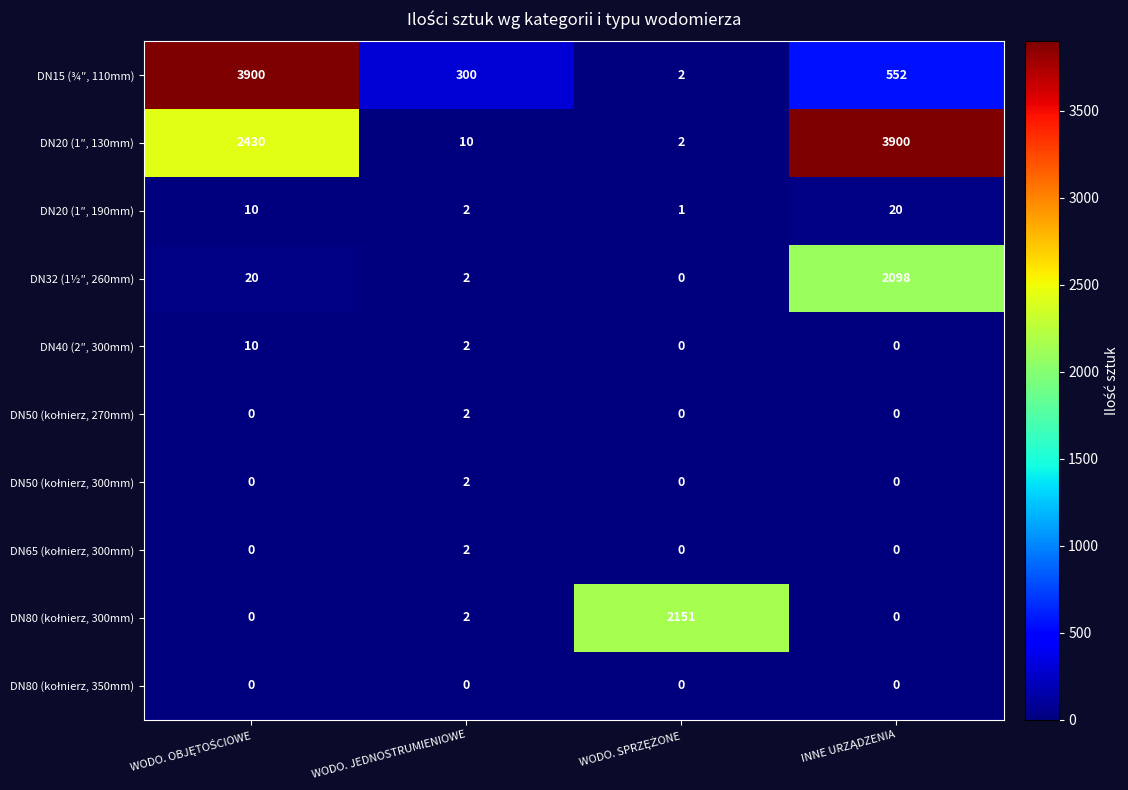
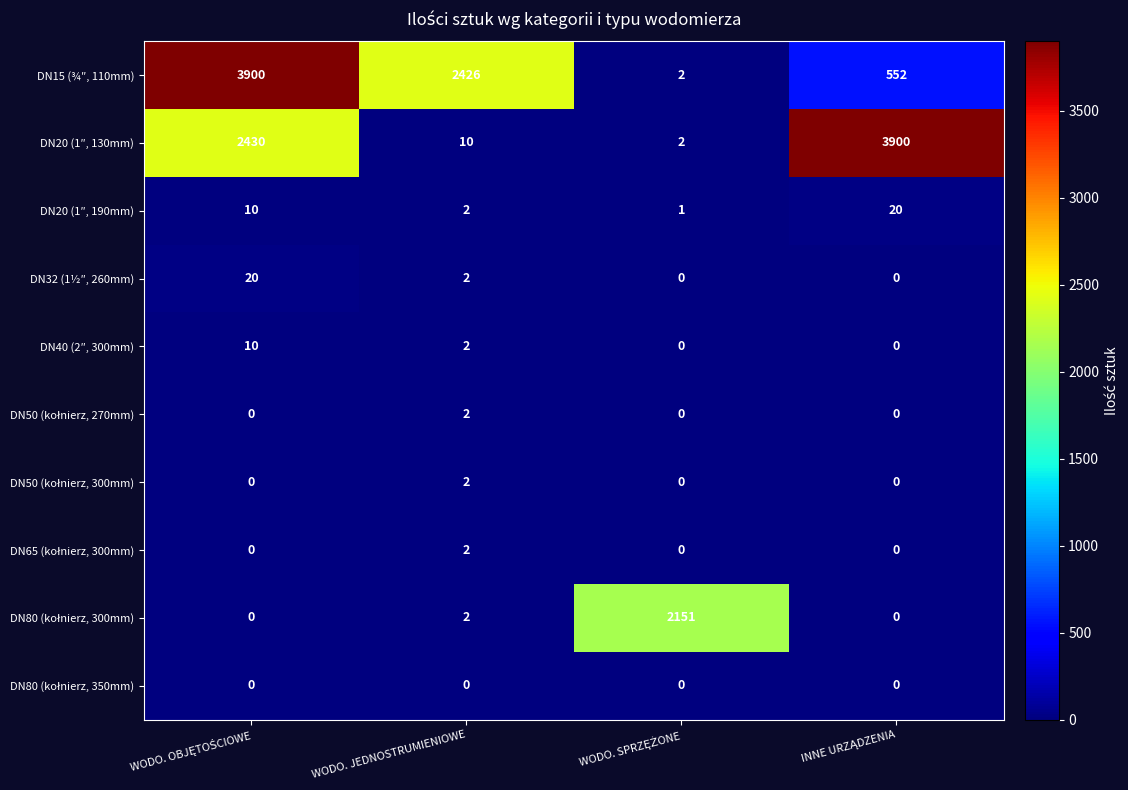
  {
    "DN15 (¾″, 110mm)": {
      "WODO. OBJĘTOŚCIOWE": 3900,
-     "WODO. JEDNOSTRUMIENIOWE": 300,
+     "WODO. JEDNOSTRUMIENIOWE": 2426,
      "WODO. SPRZĘŻONE": 2,
      "INNE URZĄDZENIA": 552
    },
    "DN20 (1″, 130mm)": {
      "WODO. OBJĘTOŚCIOWE": 2430,
      "WODO. JEDNOSTRUMIENIOWE": 10,
      "WODO. SPRZĘŻONE": 2,
      "INNE URZĄDZENIA": 3900
    },
    "DN20 (1″, 190mm)": {
      "WODO. OBJĘTOŚCIOWE": 10,
      "WODO. JEDNOSTRUMIENIOWE": 2,
      "WODO. SPRZĘŻONE": 1,
      "INNE URZĄDZENIA": 20
    },
    "DN32 (1½″, 260mm)": {
      "WODO. OBJĘTOŚCIOWE": 20,
      "WODO. JEDNOSTRUMIENIOWE": 2,
      "WODO. SPRZĘŻONE": 0,
-     "INNE URZĄDZENIA": 2098
+     "INNE URZĄDZENIA": 0
    },
    "DN40 (2″, 300mm)": {
      "WODO. OBJĘTOŚCIOWE": 10,
      "WODO. JEDNOSTRUMIENIOWE": 2,
      "WODO. SPRZĘŻONE": 0,
      "INNE URZĄDZENIA": 0
    },
    "DN50 (kołnierz, 270mm)": {
      "WODO. OBJĘTOŚCIOWE": 0,
      "WODO. JEDNOSTRUMIENIOWE": 2,
      "WODO. SPRZĘŻONE": 0,
      "INNE URZĄDZENIA": 0
    },
    "DN50 (kołnierz, 300mm)": {
      "WODO. OBJĘTOŚCIOWE": 0,
      "WODO. JEDNOSTRUMIENIOWE": 2,
      "WODO. SPRZĘŻONE": 0,
      "INNE URZĄDZENIA": 0
    },
    "DN65 (kołnierz, 300mm)": {
      "WODO. OBJĘTOŚCIOWE": 0,
      "WODO. JEDNOSTRUMIENIOWE": 2,
      "WODO. SPRZĘŻONE": 0,
      "INNE URZĄDZENIA": 0
    },
    "DN80 (kołnierz, 300mm)": {
      "WODO. OBJĘTOŚCIOWE": 0,
      "WODO. JEDNOSTRUMIENIOWE": 2,
      "WODO. SPRZĘŻONE": 2151,
      "INNE URZĄDZENIA": 0
    },
    "DN80 (kołnierz, 350mm)": {
      "WODO. OBJĘTOŚCIOWE": 0,
      "WODO. JEDNOSTRUMIENIOWE": 0,
      "WODO. SPRZĘŻONE": 0,
      "INNE URZĄDZENIA": 0
    }
  }
